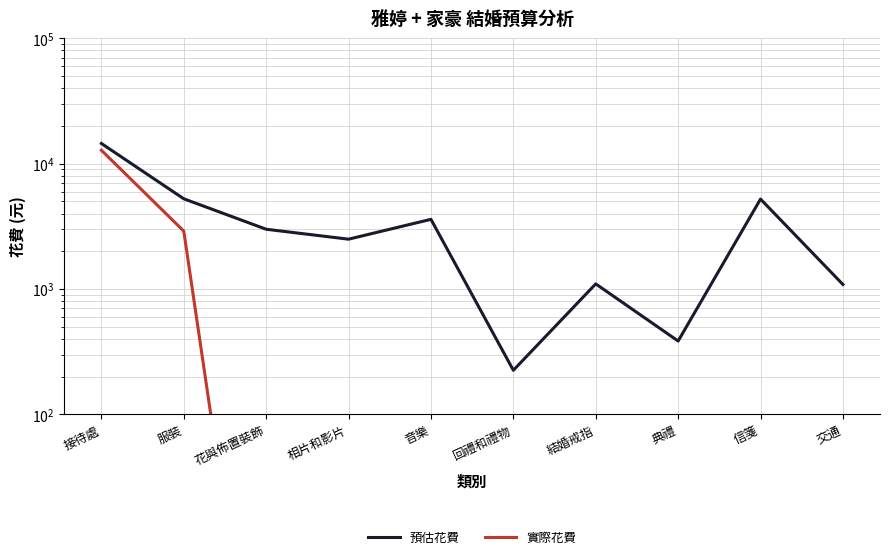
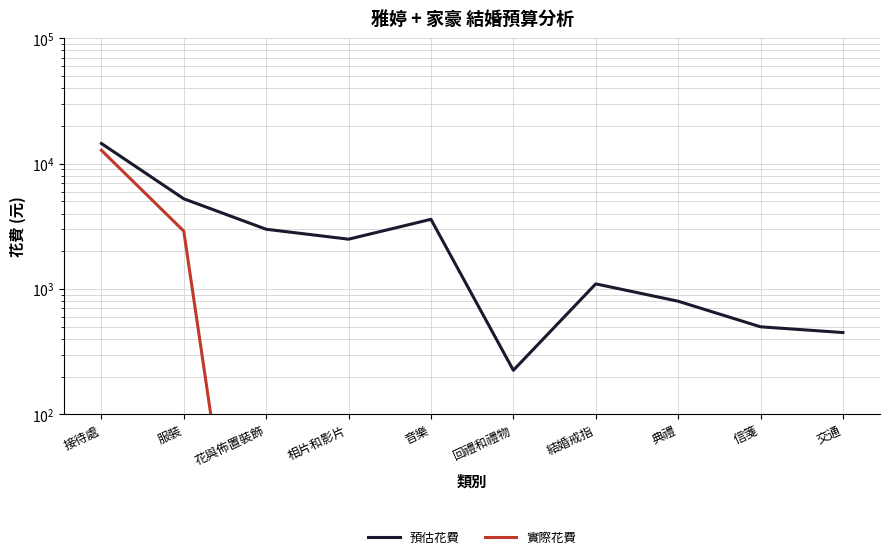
  {
    "預估花費": {
      "接待處": 15000,
      "服裝": 5300,
      "花與佈置裝飾": 3000,
      "相片和影片": 2500,
      "音樂": 3600,
      "回禮和禮物": 230,
      "結婚戒指": 1100,
-     "典禮": 390,
-     "信箋": 5200,
-     "交通": 1100
+     "典禮": 800,
+     "信箋": 500,
+     "交通": 450
    },
    "實際花費": {
      "接待處": 13000,
      "服裝": 2900
    }
  }
